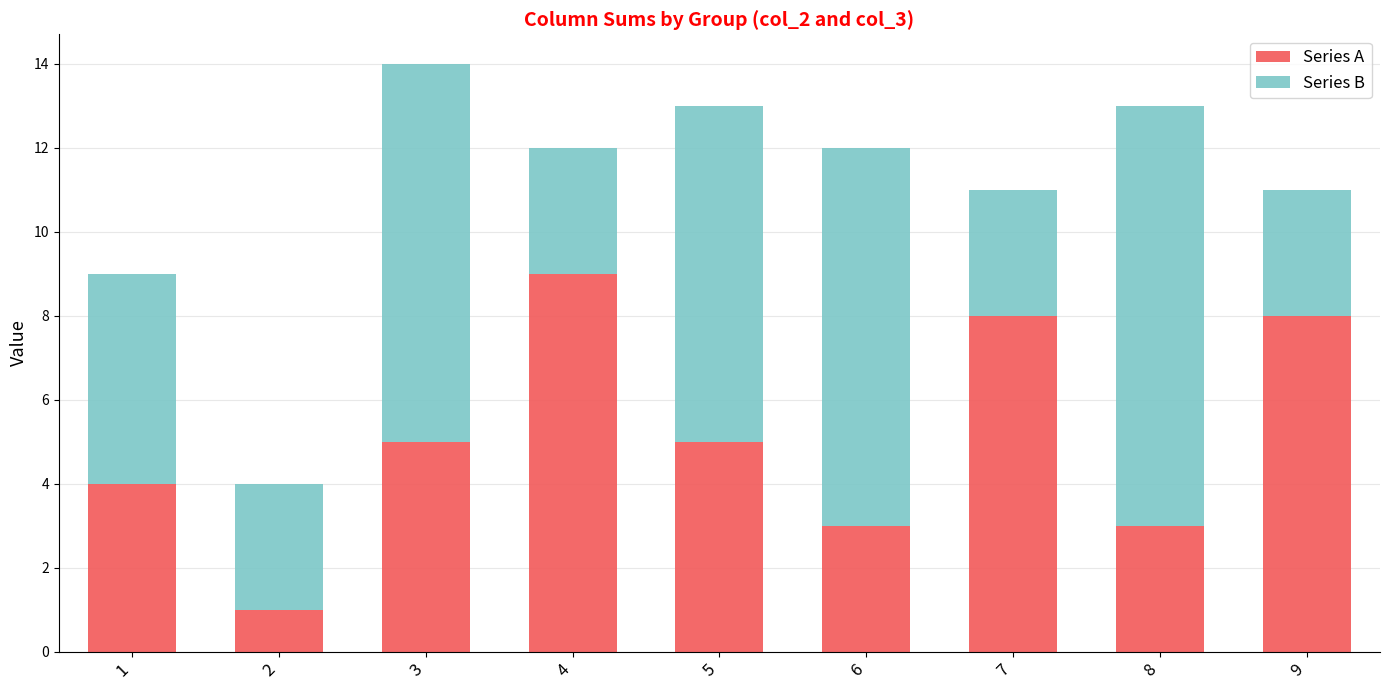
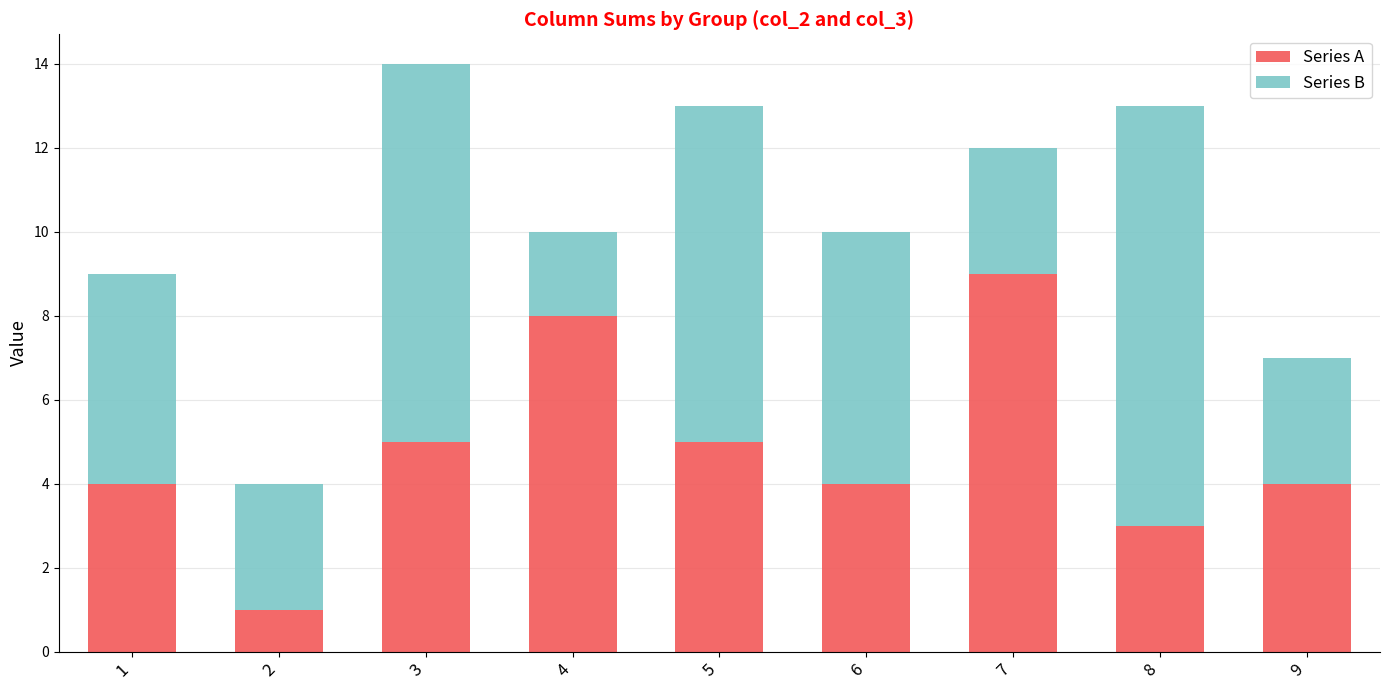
  {
    "Series A": {
      "1": 4,
      "2": 1,
      "3": 5,
-     "4": 9,
+     "4": 8,
      "5": 5,
-     "6": 3,
-     "7": 8,
+     "6": 4,
+     "7": 9,
      "8": 3,
-     "9": 8
+     "9": 4
    },
    "Series B": {
      "1": 5,
      "2": 3,
      "3": 9,
-     "4": 3,
+     "4": 2,
      "5": 8,
-     "6": 9,
+     "6": 6,
      "7": 3,
      "8": 10,
      "9": 3
    }
  }
